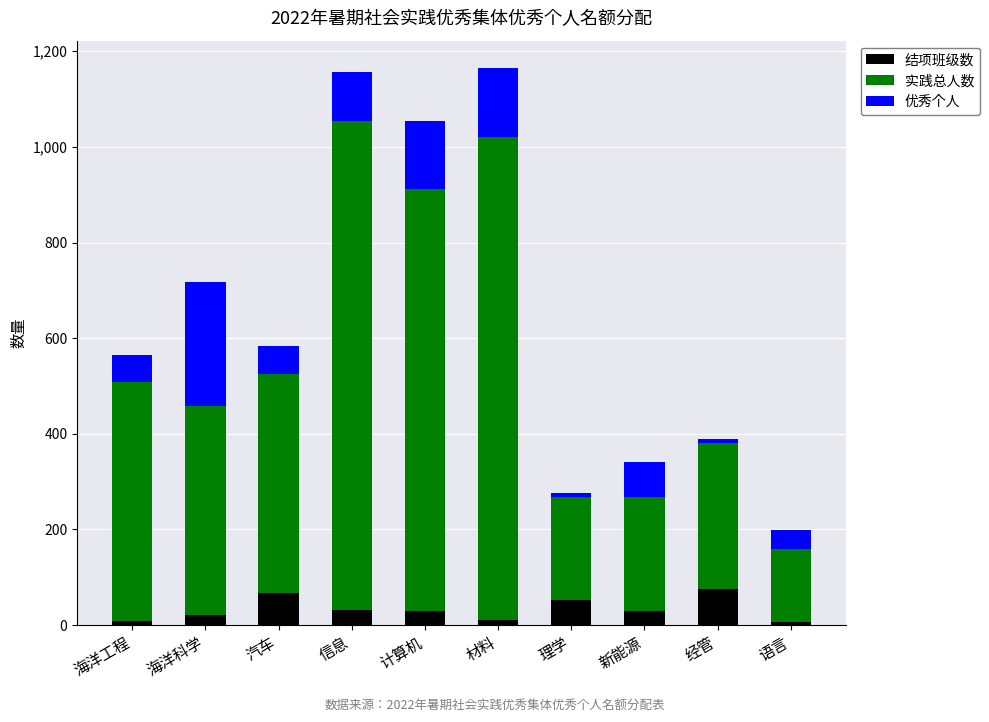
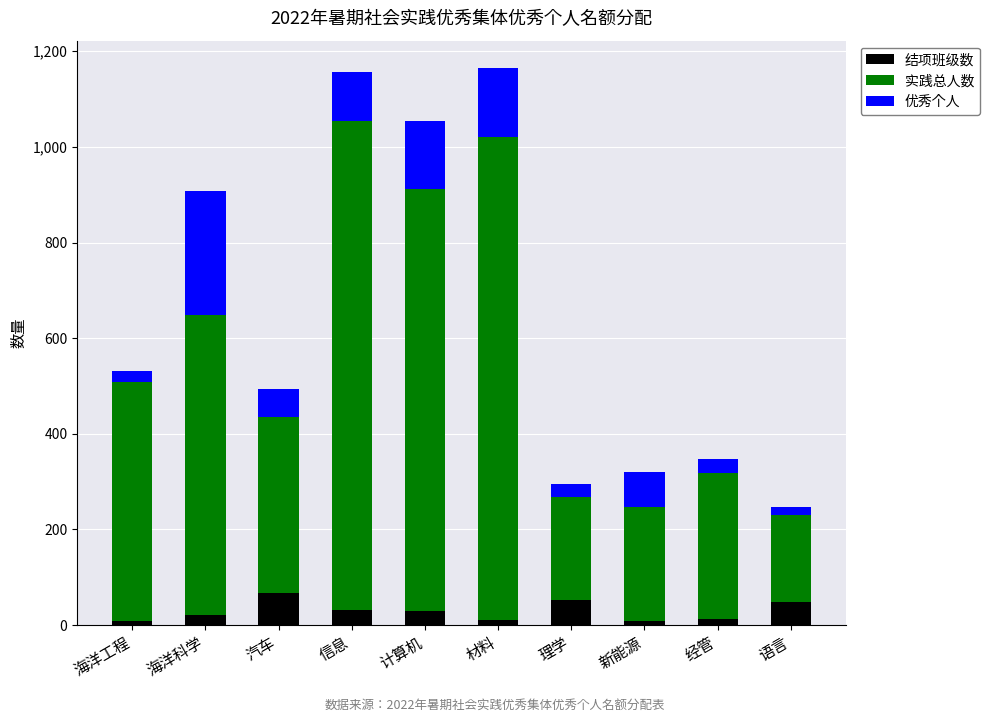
  {
    "结项班级数": {
      "海洋工程": "10",
      "海洋科学": "20",
      "汽车": "70",
      "信息": "30",
      "计算机": "30",
      "材料": "10",
      "理学": "50",
-     "新能源": "30",
-     "经管": "80",
-     "语言": "10"
+     "新能源": "10",
+     "经管": "10",
+     "语言": "50"
    },
    "实践总人数": {
      "海洋工程": "500",
-     "海洋科学": "440",
-     "汽车": "460",
+     "海洋科学": "630",
+     "汽车": "370",
      "信息": "1,020",
      "计算机": "880",
      "材料": "1,010",
      "理学": "220",
      "新能源": "240",
      "经管": "300",
-     "语言": "150"
+     "语言": "180"
    },
    "优秀个人": {
-     "海洋工程": "60",
+     "海洋工程": "20",
      "海洋科学": "260",
      "汽车": "60",
      "信息": "100",
      "计算机": "140",
      "材料": "140",
-     "理学": "10",
+     "理学": "30",
      "新能源": "70",
-     "经管": "10",
-     "语言": "40"
+     "经管": "30",
+     "语言": "20"
    }
  }
